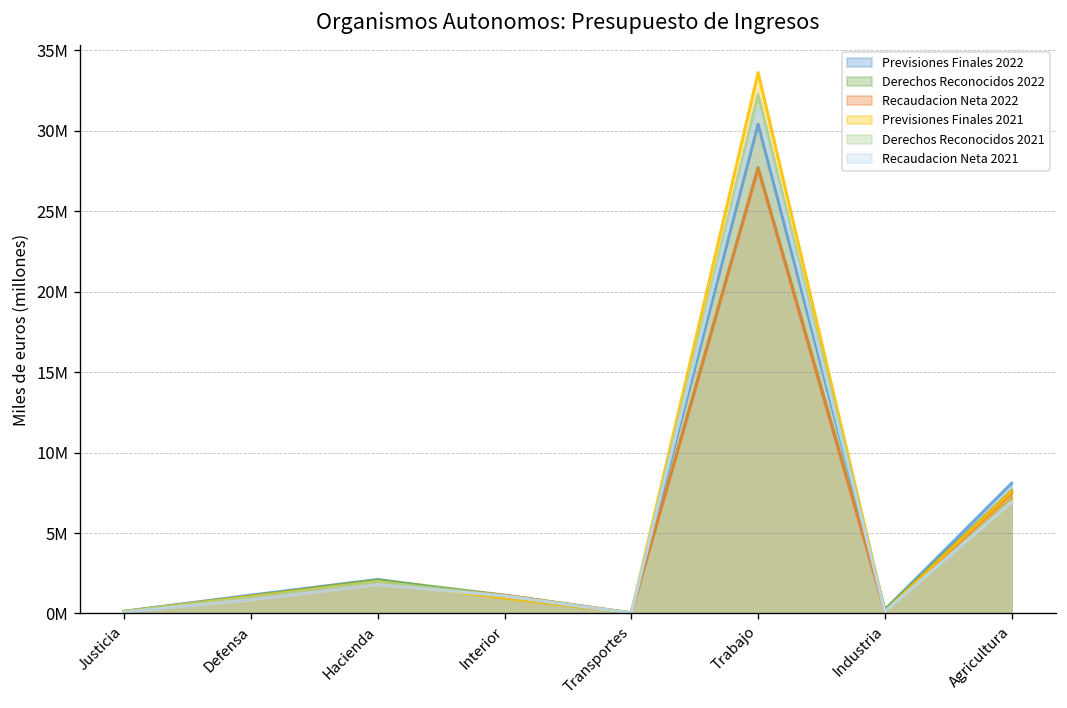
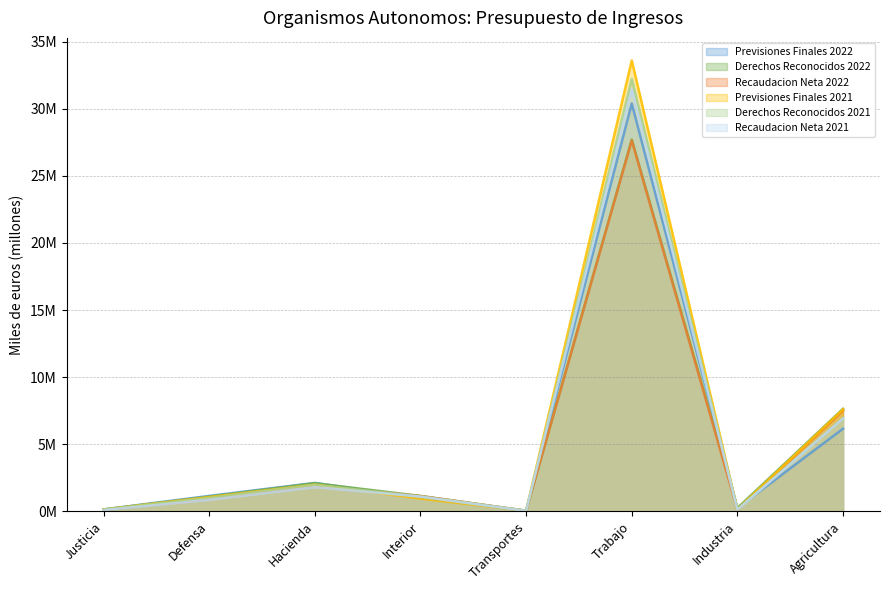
  {
    "Previsiones Finales 2022": {
      "Trabajo": 30400000,
-     "Agricultura": 8100000
+     "Agricultura": 6200000
    }
  }
